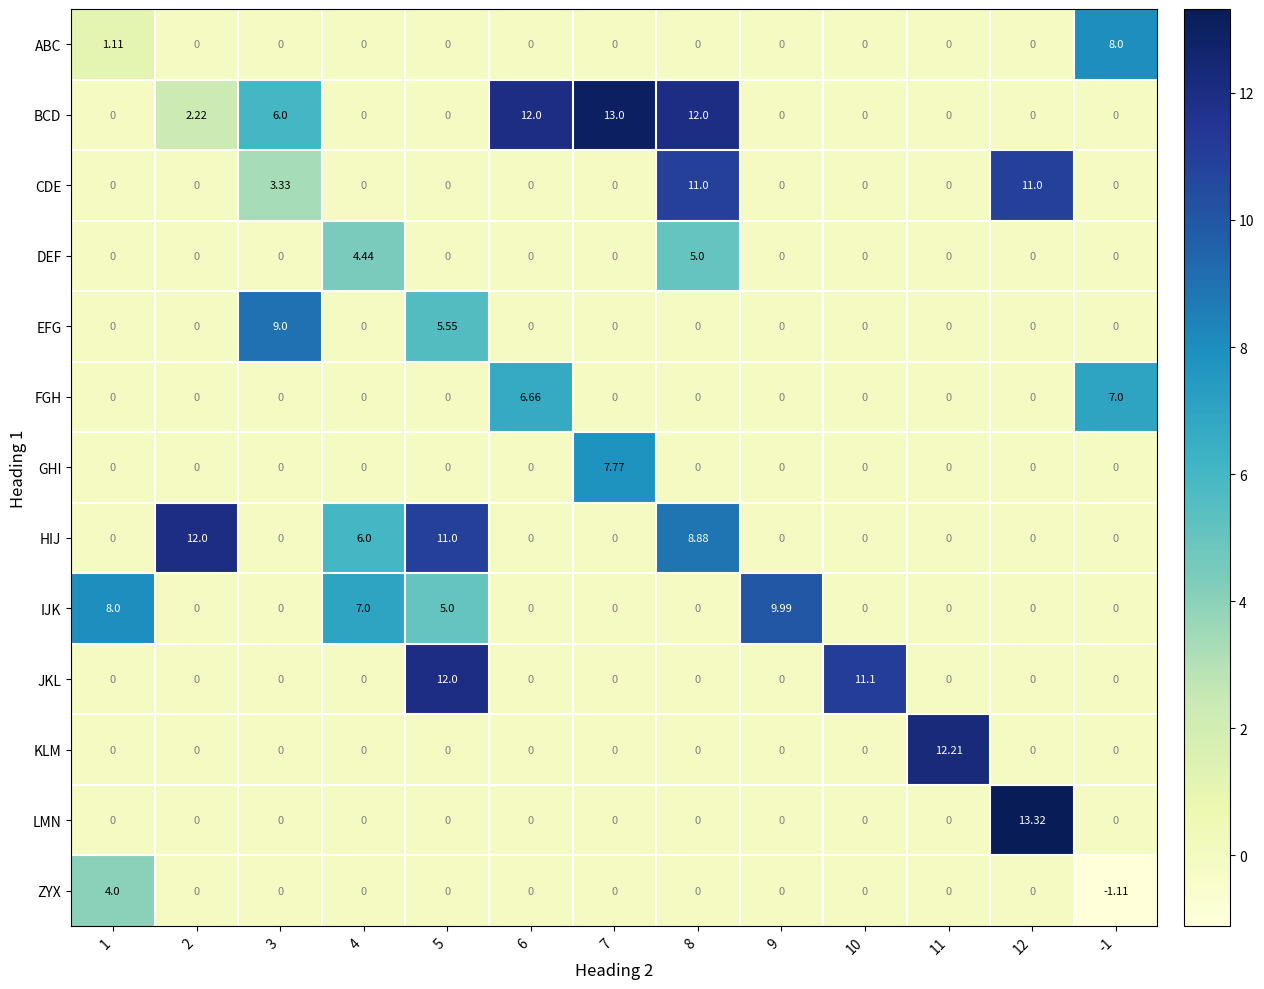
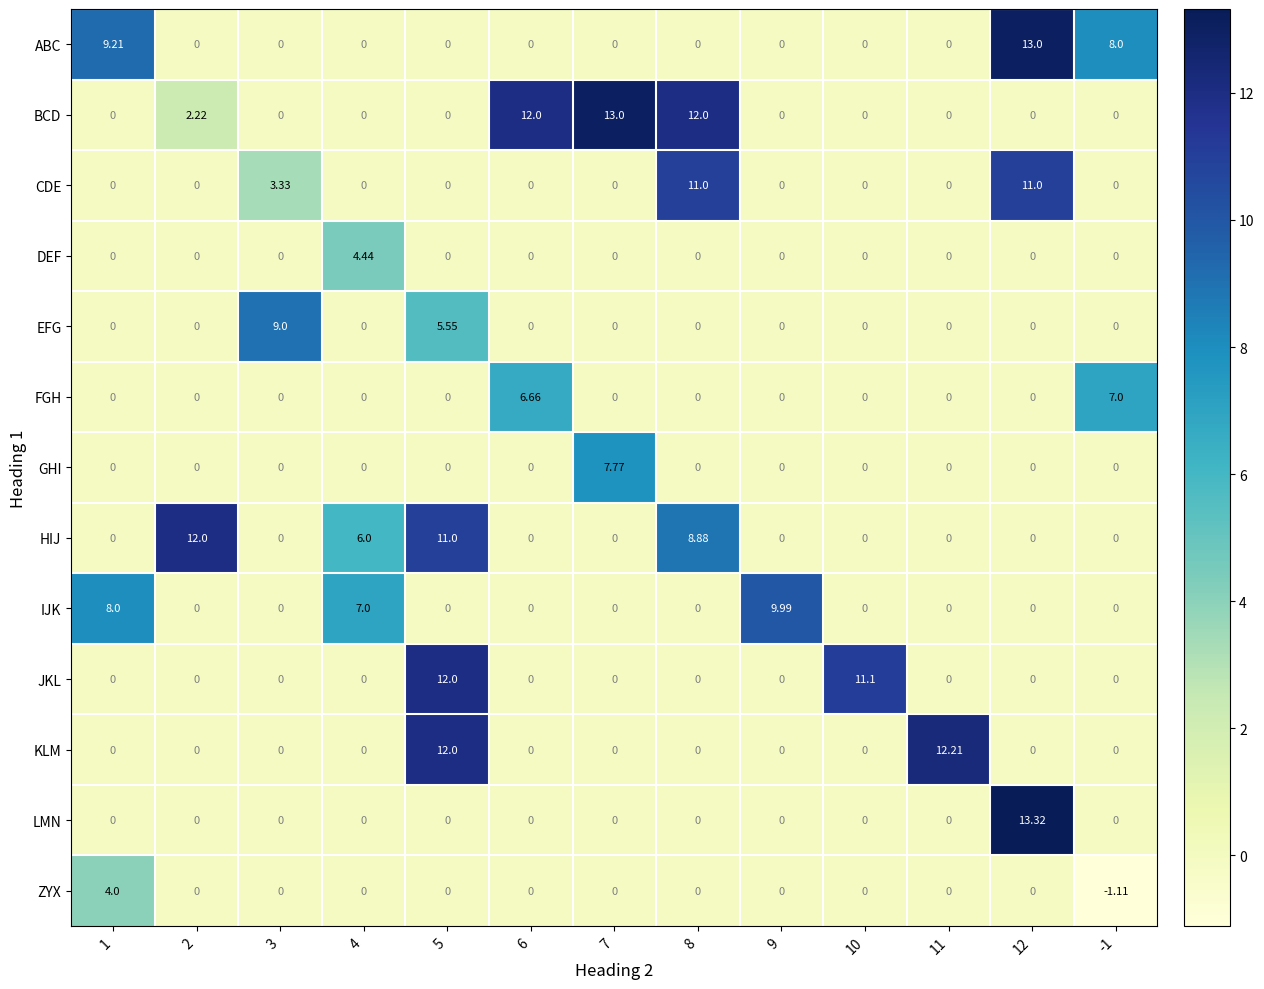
  {
    "ABC": {
-     "1": 1.11,
+     "1": 9.21,
      "2": 0,
      "3": 0,
      "4": 0,
      "5": 0,
      "6": 0,
      "7": 0,
      "8": 0,
      "9": 0,
      "10": 0,
      "11": 0,
-     "12": 0,
+     "12": 13.0,
      "-1": 8.0
    },
    "BCD": {
      "1": 0,
      "2": 2.22,
-     "3": 6.0,
+     "3": 0,
      "4": 0,
      "5": 0,
      "6": 12.0,
      "7": 13.0,
      "8": 12.0,
      "9": 0,
      "10": 0,
      "11": 0,
      "12": 0,
      "-1": 0
    },
    "CDE": {
      "1": 0,
      "2": 0,
      "3": 3.33,
      "4": 0,
      "5": 0,
      "6": 0,
      "7": 0,
      "8": 11.0,
      "9": 0,
      "10": 0,
      "11": 0,
      "12": 11.0,
      "-1": 0
    },
    "DEF": {
      "1": 0,
      "2": 0,
      "3": 0,
      "4": 4.44,
      "5": 0,
      "6": 0,
      "7": 0,
-     "8": 5.0,
+     "8": 0,
      "9": 0,
      "10": 0,
      "11": 0,
      "12": 0,
      "-1": 0
    },
    "EFG": {
      "1": 0,
      "2": 0,
      "3": 9.0,
      "4": 0,
      "5": 5.55,
      "6": 0,
      "7": 0,
      "8": 0,
      "9": 0,
      "10": 0,
      "11": 0,
      "12": 0,
      "-1": 0
    },
    "FGH": {
      "1": 0,
      "2": 0,
      "3": 0,
      "4": 0,
      "5": 0,
      "6": 6.66,
      "7": 0,
      "8": 0,
      "9": 0,
      "10": 0,
      "11": 0,
      "12": 0,
      "-1": 7.0
    },
    "GHI": {
      "1": 0,
      "2": 0,
      "3": 0,
      "4": 0,
      "5": 0,
      "6": 0,
      "7": 7.77,
      "8": 0,
      "9": 0,
      "10": 0,
      "11": 0,
      "12": 0,
      "-1": 0
    },
    "HIJ": {
      "1": 0,
      "2": 12.0,
      "3": 0,
      "4": 6.0,
      "5": 11.0,
      "6": 0,
      "7": 0,
      "8": 8.88,
      "9": 0,
      "10": 0,
      "11": 0,
      "12": 0,
      "-1": 0
    },
    "IJK": {
      "1": 8.0,
      "2": 0,
      "3": 0,
      "4": 7.0,
-     "5": 5.0,
+     "5": 0,
      "6": 0,
      "7": 0,
      "8": 0,
      "9": 9.99,
      "10": 0,
      "11": 0,
      "12": 0,
      "-1": 0
    },
    "JKL": {
      "1": 0,
      "2": 0,
      "3": 0,
      "4": 0,
      "5": 12.0,
      "6": 0,
      "7": 0,
      "8": 0,
      "9": 0,
      "10": 11.1,
      "11": 0,
      "12": 0,
      "-1": 0
    },
    "KLM": {
      "1": 0,
      "2": 0,
      "3": 0,
      "4": 0,
-     "5": 0,
+     "5": 12.0,
      "6": 0,
      "7": 0,
      "8": 0,
      "9": 0,
      "10": 0,
      "11": 12.21,
      "12": 0,
      "-1": 0
    },
    "LMN": {
      "1": 0,
      "2": 0,
      "3": 0,
      "4": 0,
      "5": 0,
      "6": 0,
      "7": 0,
      "8": 0,
      "9": 0,
      "10": 0,
      "11": 0,
      "12": 13.32,
      "-1": 0
    },
    "ZYX": {
      "1": 4.0,
      "2": 0,
      "3": 0,
      "4": 0,
      "5": 0,
      "6": 0,
      "7": 0,
      "8": 0,
      "9": 0,
      "10": 0,
      "11": 0,
      "12": 0,
      "-1": -1.11
    }
  }
